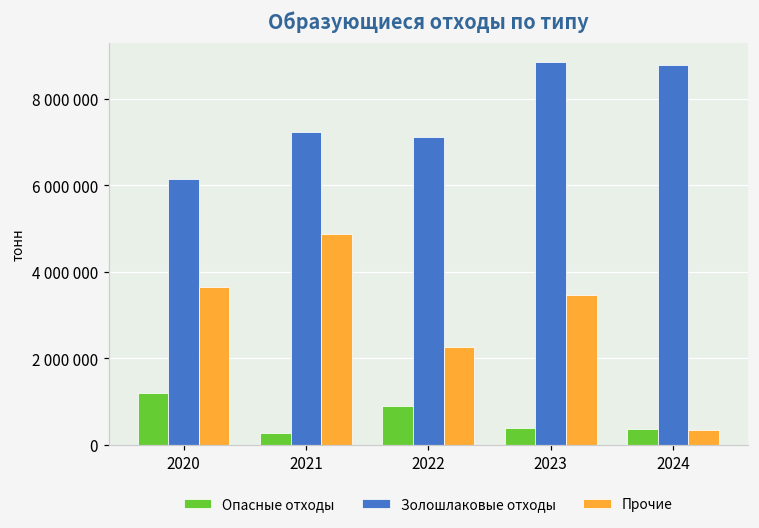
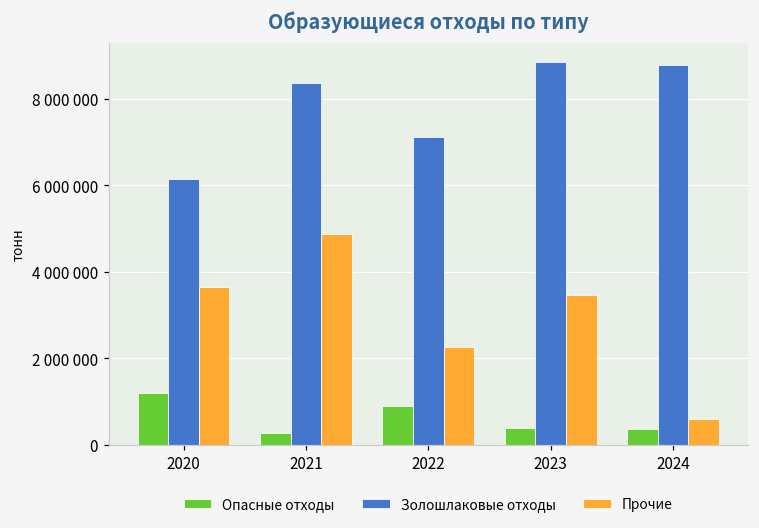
  {
    "Опасные отходы": {
      "2020": 1200000,
      "2021": 300000,
      "2022": 900000,
      "2023": 400000,
      "2024": 400000
    },
    "Золошлаковые отходы": {
      "2020": 6200000,
-     "2021": 7200000,
+     "2021": 8400000,
      "2022": 7100000,
      "2023": 8900000,
      "2024": 8800000
    },
    "Прочие": {
      "2020": 3700000,
      "2021": 4900000,
      "2022": 2300000,
      "2023": 3500000,
-     "2024": 300000
+     "2024": 600000
    }
  }
